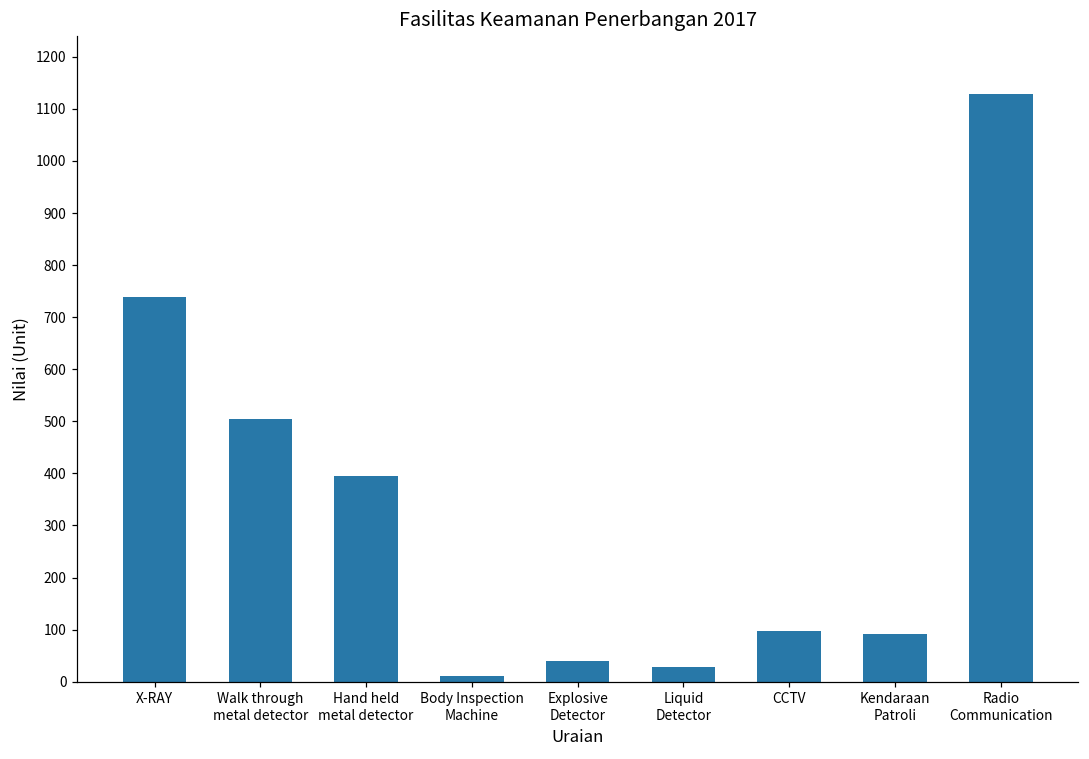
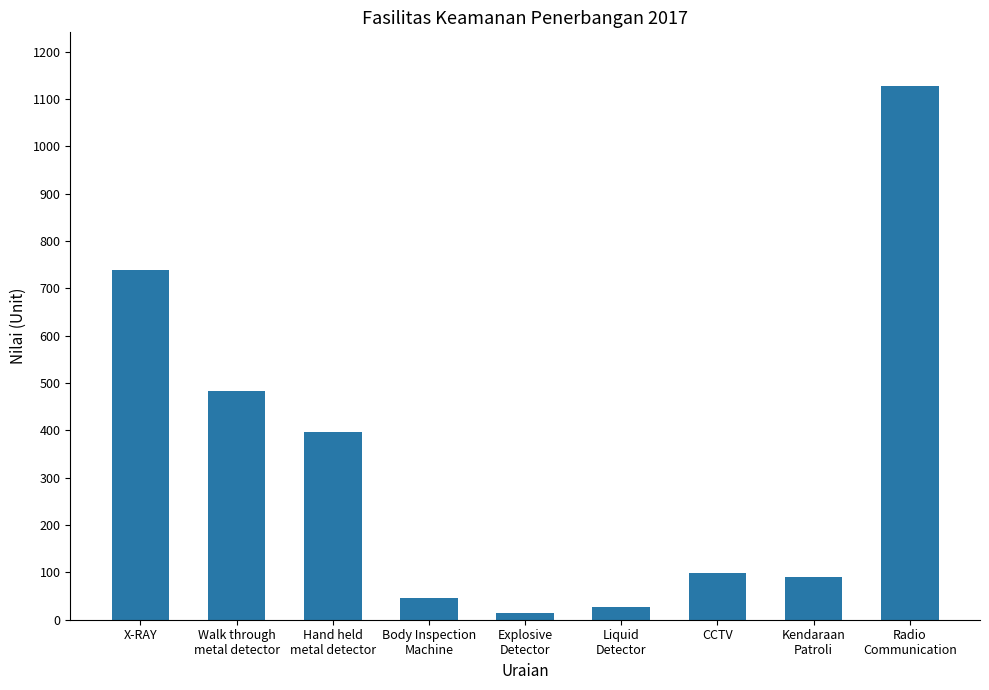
  {
    "X-RAY": 740,
-   "Walk through metal detector": 500,
+   "Walk through metal detector": 480,
    "Hand held metal detector": 400,
-   "Body Inspection Machine": 10,
-   "Explosive Detector": 40,
+   "Body Inspection Machine": 50,
+   "Explosive Detector": 10,
    "Liquid Detector": 30,
    "CCTV": 100,
    "Kendaraan Patroli": 90,
    "Radio Communication": 1130
  }
